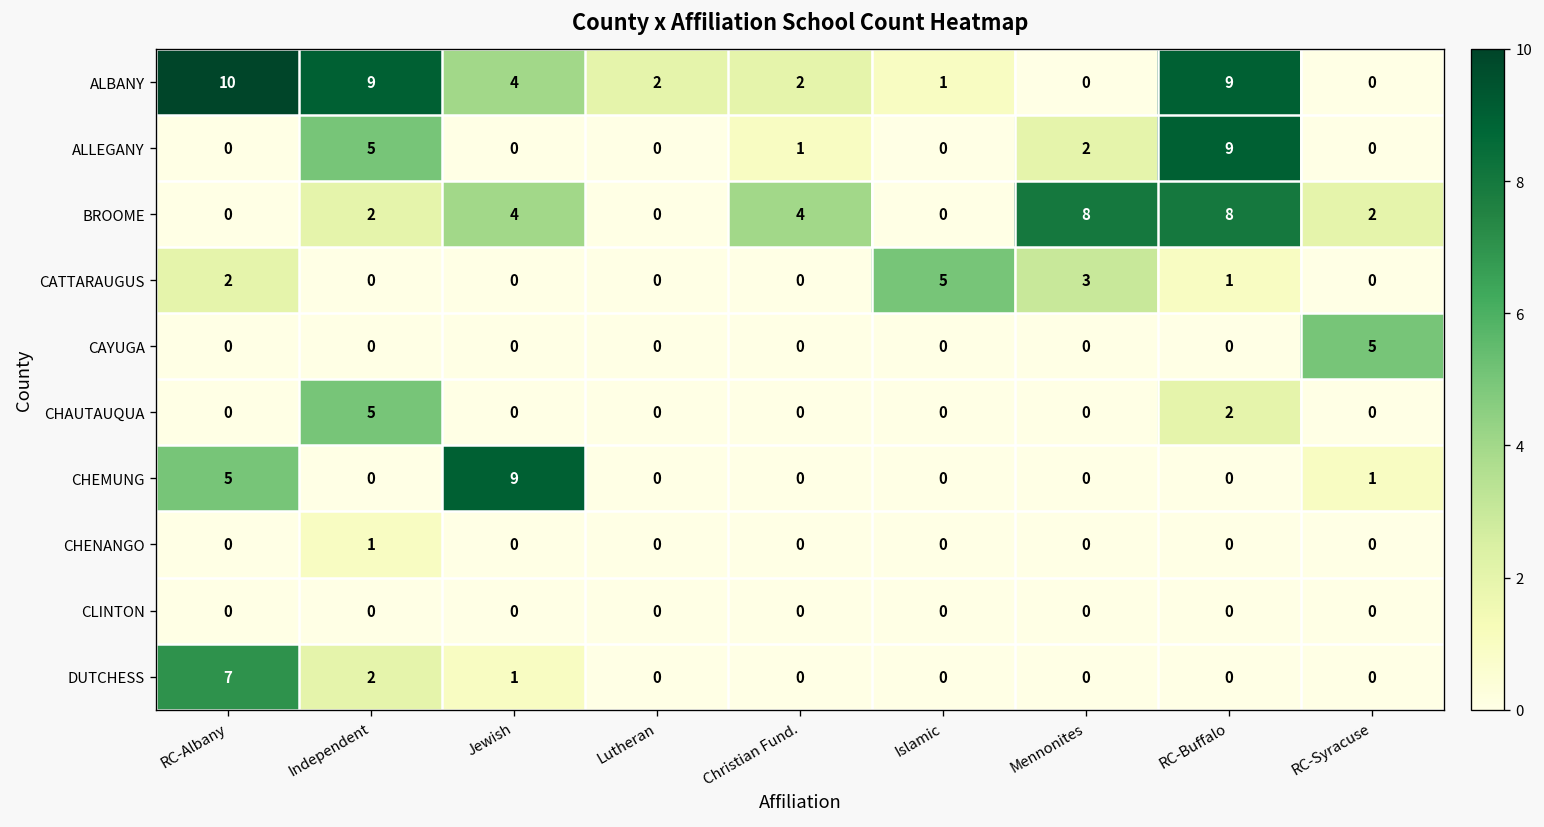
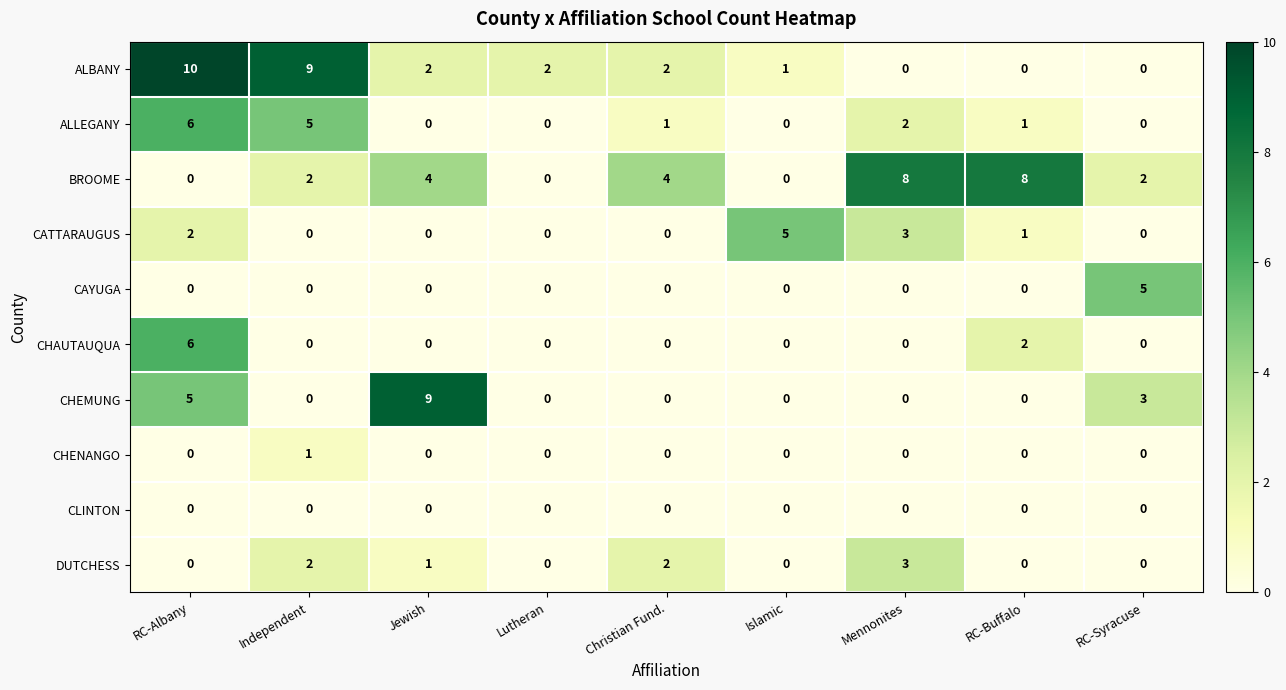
  {
    "ALBANY": {
      "RC-Albany": 10,
      "Independent": 9,
-     "Jewish": 4,
+     "Jewish": 2,
      "Lutheran": 2,
      "Christian Fund.": 2,
      "Islamic": 1,
      "Mennonites": 0,
-     "RC-Buffalo": 9,
+     "RC-Buffalo": 0,
      "RC-Syracuse": 0
    },
    "ALLEGANY": {
-     "RC-Albany": 0,
+     "RC-Albany": 6,
      "Independent": 5,
      "Jewish": 0,
      "Lutheran": 0,
      "Christian Fund.": 1,
      "Islamic": 0,
      "Mennonites": 2,
-     "RC-Buffalo": 9,
+     "RC-Buffalo": 1,
      "RC-Syracuse": 0
    },
    "BROOME": {
      "RC-Albany": 0,
      "Independent": 2,
      "Jewish": 4,
      "Lutheran": 0,
      "Christian Fund.": 4,
      "Islamic": 0,
      "Mennonites": 8,
      "RC-Buffalo": 8,
      "RC-Syracuse": 2
    },
    "CATTARAUGUS": {
      "RC-Albany": 2,
      "Independent": 0,
      "Jewish": 0,
      "Lutheran": 0,
      "Christian Fund.": 0,
      "Islamic": 5,
      "Mennonites": 3,
      "RC-Buffalo": 1,
      "RC-Syracuse": 0
    },
    "CAYUGA": {
      "RC-Albany": 0,
      "Independent": 0,
      "Jewish": 0,
      "Lutheran": 0,
      "Christian Fund.": 0,
      "Islamic": 0,
      "Mennonites": 0,
      "RC-Buffalo": 0,
      "RC-Syracuse": 5
    },
    "CHAUTAUQUA": {
-     "RC-Albany": 0,
-     "Independent": 5,
+     "RC-Albany": 6,
+     "Independent": 0,
      "Jewish": 0,
      "Lutheran": 0,
      "Christian Fund.": 0,
      "Islamic": 0,
      "Mennonites": 0,
      "RC-Buffalo": 2,
      "RC-Syracuse": 0
    },
    "CHEMUNG": {
      "RC-Albany": 5,
      "Independent": 0,
      "Jewish": 9,
      "Lutheran": 0,
      "Christian Fund.": 0,
      "Islamic": 0,
      "Mennonites": 0,
      "RC-Buffalo": 0,
-     "RC-Syracuse": 1
+     "RC-Syracuse": 3
    },
    "CHENANGO": {
      "RC-Albany": 0,
      "Independent": 1,
      "Jewish": 0,
      "Lutheran": 0,
      "Christian Fund.": 0,
      "Islamic": 0,
      "Mennonites": 0,
      "RC-Buffalo": 0,
      "RC-Syracuse": 0
    },
    "CLINTON": {
      "RC-Albany": 0,
      "Independent": 0,
      "Jewish": 0,
      "Lutheran": 0,
      "Christian Fund.": 0,
      "Islamic": 0,
      "Mennonites": 0,
      "RC-Buffalo": 0,
      "RC-Syracuse": 0
    },
    "DUTCHESS": {
-     "RC-Albany": 7,
+     "RC-Albany": 0,
      "Independent": 2,
      "Jewish": 1,
      "Lutheran": 0,
-     "Christian Fund.": 0,
+     "Christian Fund.": 2,
      "Islamic": 0,
-     "Mennonites": 0,
+     "Mennonites": 3,
      "RC-Buffalo": 0,
      "RC-Syracuse": 0
    }
  }
